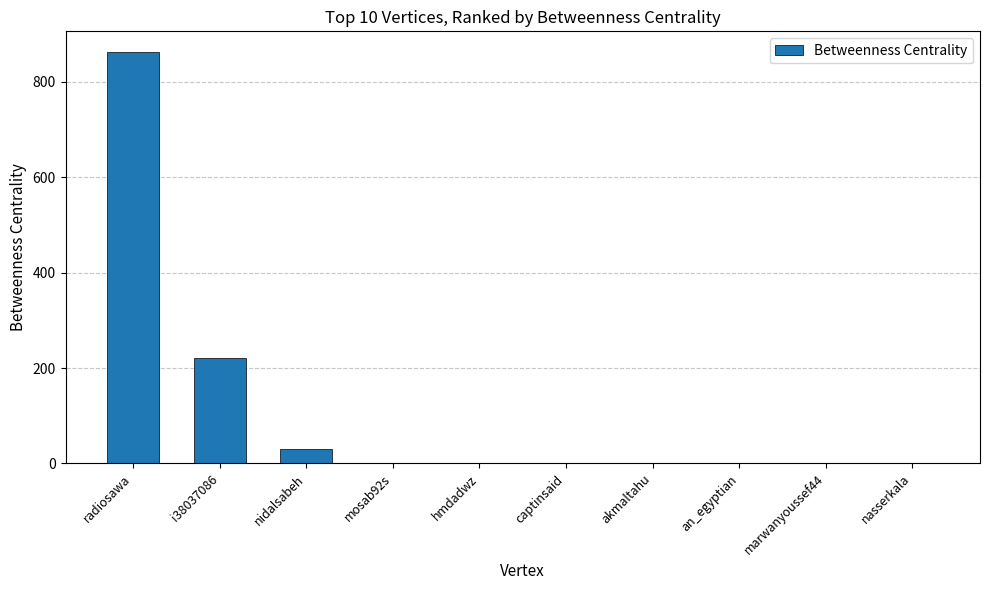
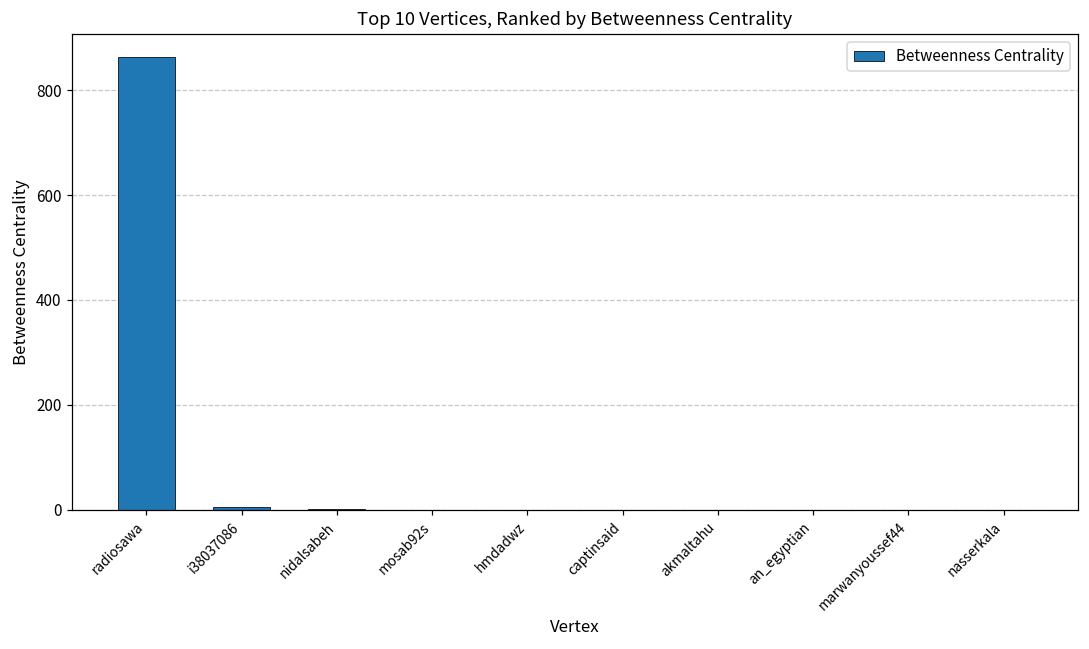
  {
    "radiosawa": 860,
-   "i38037086": 220,
-   "nidalsabeh": 30,
+   "i38037086": 10,
+   "nidalsabeh": 0,
    "mosab92s": 0,
    "hmdadwz": 0,
    "captinsaid": 0,
    "akmaltahu": 0,
    "an_egyptian": 0,
    "marwanyoussef44": 0,
    "nasserkala": 0
  }
